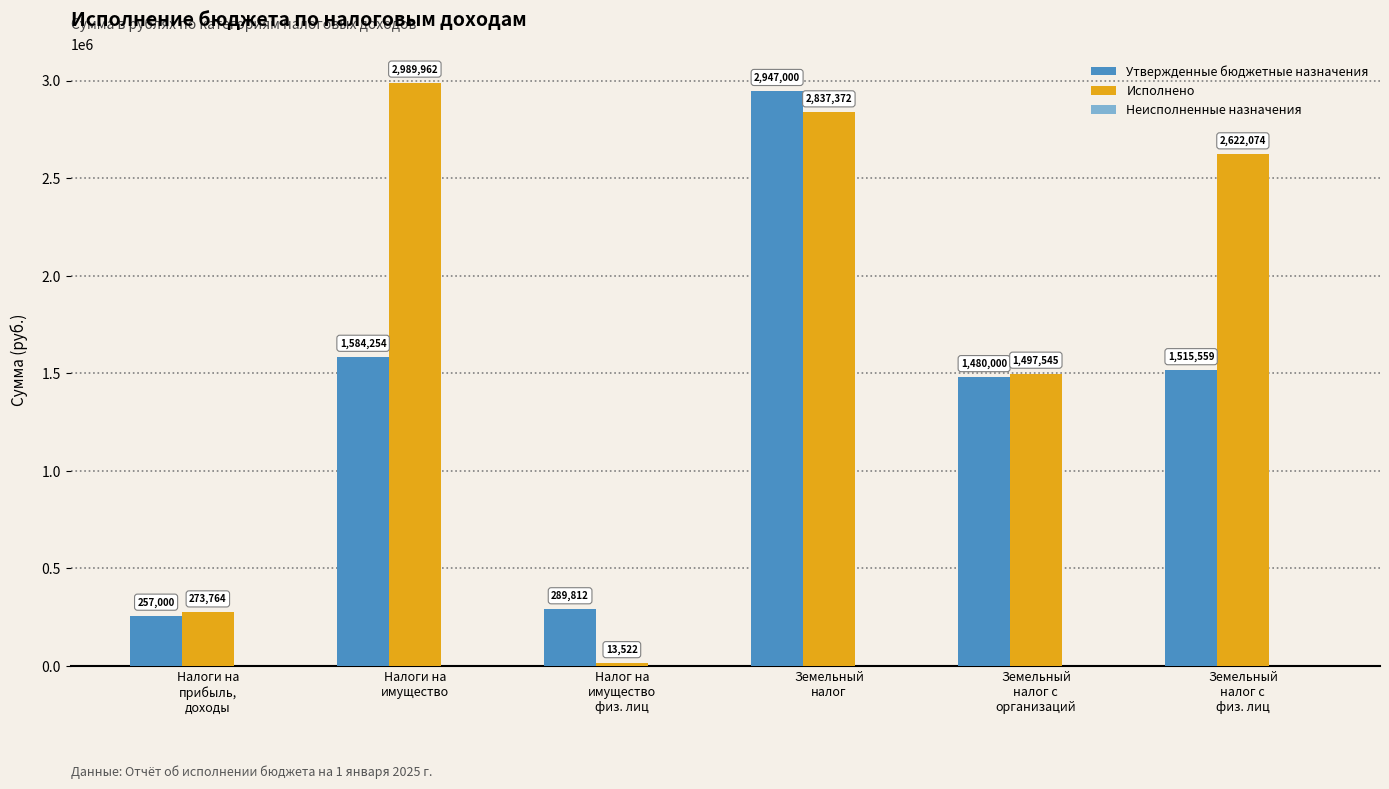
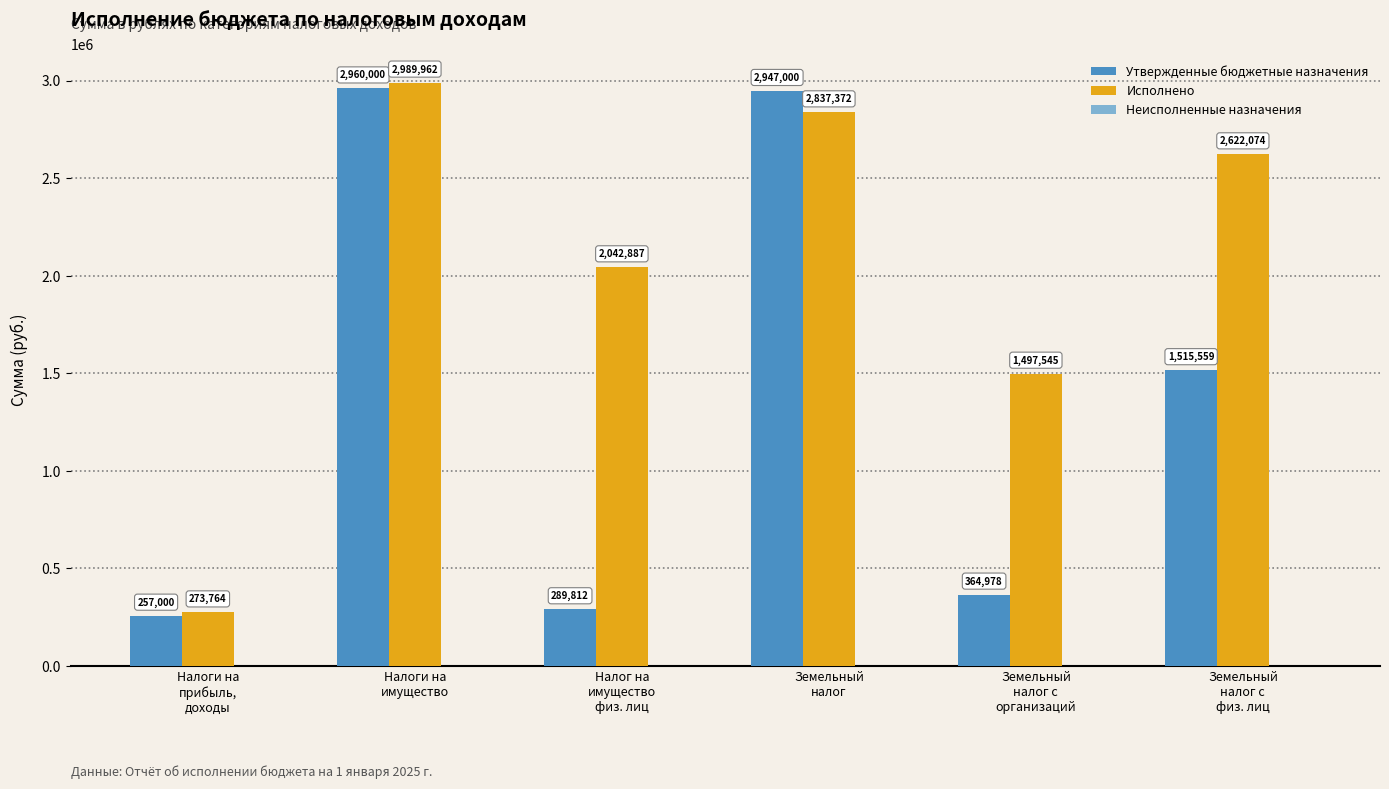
  {
    "Утвержденные бюджетные назначения": {
-     "Налоги на имущество": "1,584,254",
-     "Земельный налог с организаций": "1,480,000"
+     "Налоги на имущество": "2,960,000",
+     "Земельный налог с организаций": "364,978"
    },
    "Исполнено": {
-     "Налог на имущество физ. лиц": "13,522"
+     "Налог на имущество физ. лиц": "2,042,887"
    },
    "Неисполненные назначения": {
      "Налоги на прибыль, доходы": "0",
      "Налоги на имущество": "0",
      "Налог на имущество физ. лиц": "0",
      "Земельный налог": "0",
      "Земельный налог с организаций": "0",
      "Земельный налог с физ. лиц": "0"
    }
  }
